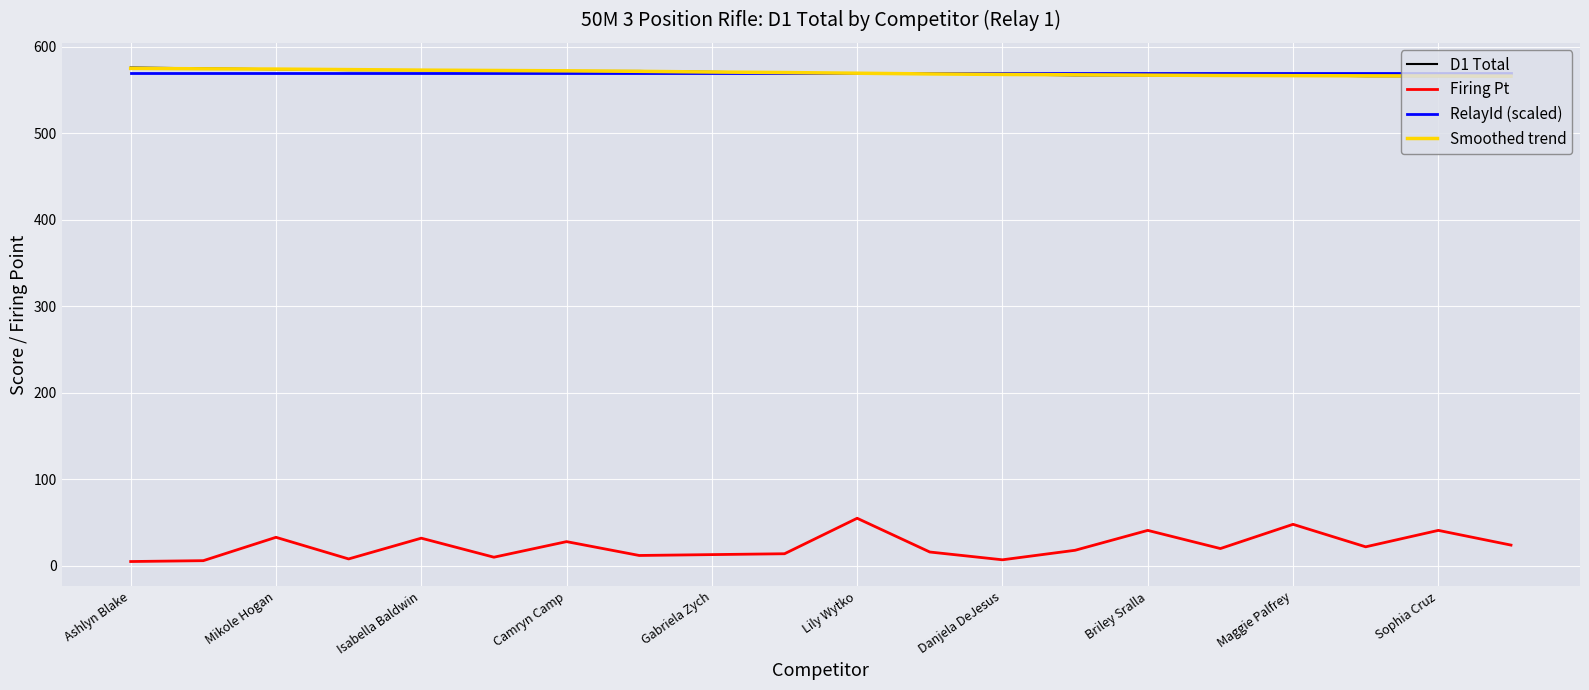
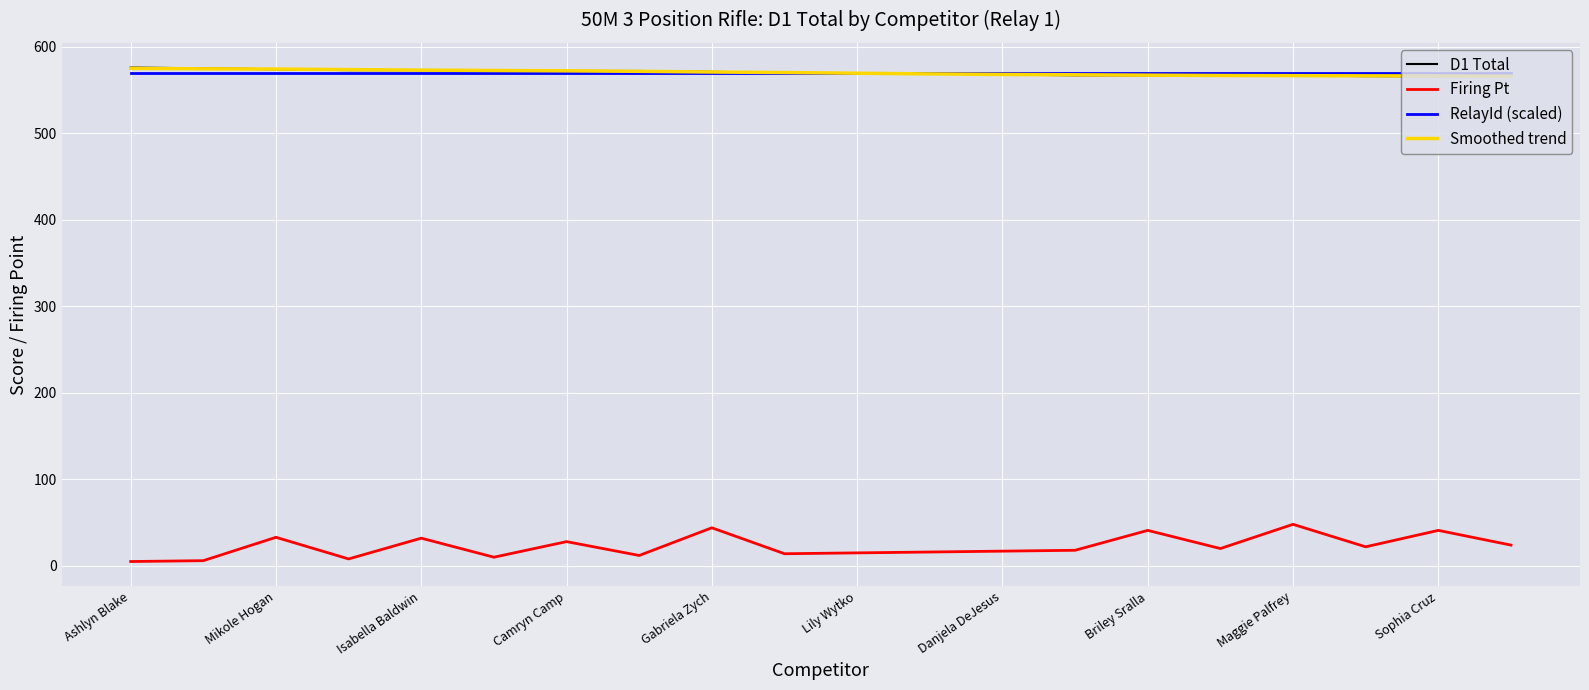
  {
    "Firing Pt": {
      "Ashlyn Blake": 10,
      "Mikole Hogan": 30,
      "Isabella Baldwin": 30,
      "Camryn Camp": 30,
-     "Gabriela Zych": 10,
-     "Lily Wytko": 60,
-     "Danjela DeJesus": 10,
+     "Gabriela Zych": 40,
+     "Lily Wytko": 20,
+     "Danjela DeJesus": 20,
      "Briley Sralla": 40,
      "Maggie Palfrey": 50,
      "Sophia Cruz": 40
    },
    "RelayId (scaled)": {
      "Ashlyn Blake": 570,
      "Mikole Hogan": 570,
      "Isabella Baldwin": 570,
      "Maggie Palfrey": 570
    }
  }
